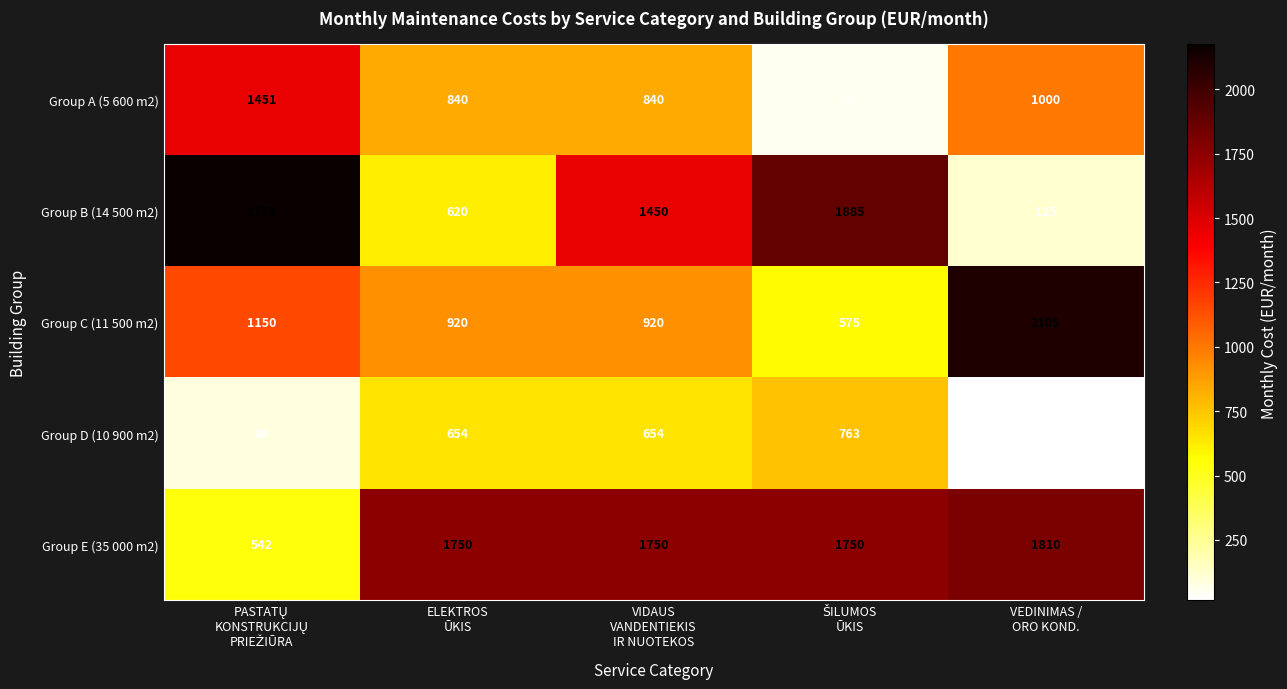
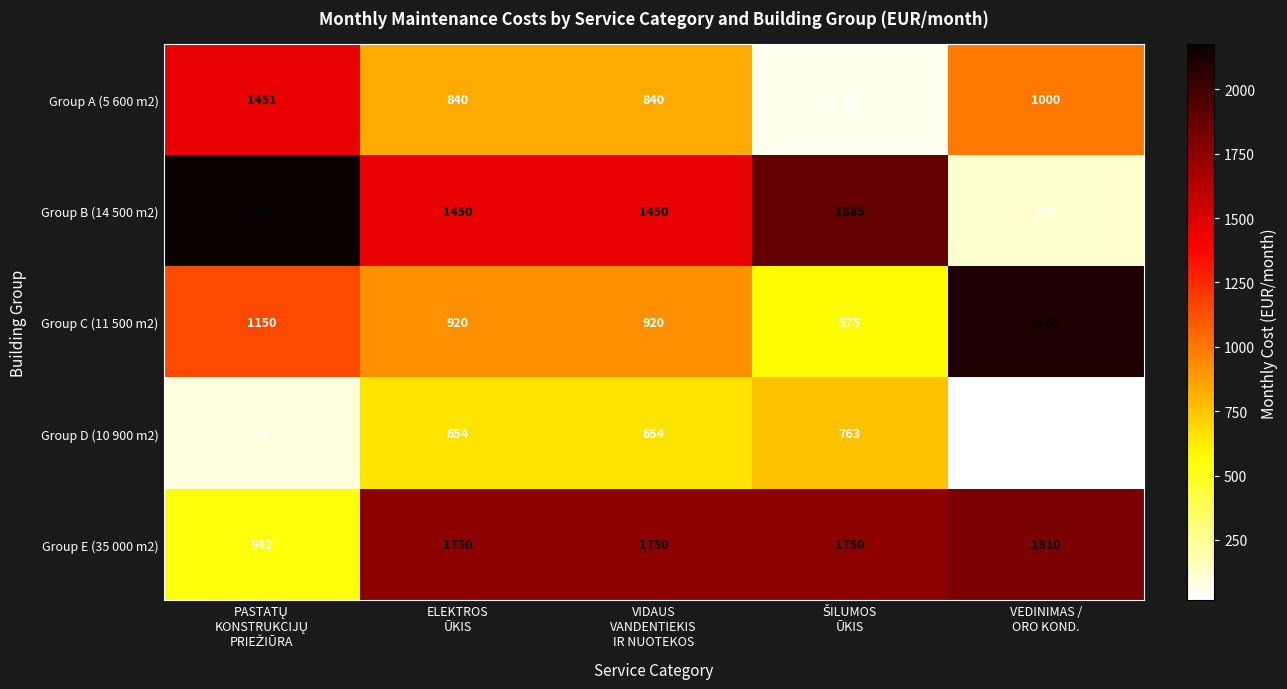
  {
    "Group A (5 600 m2)": {
      "PASTATŲ KONSTRUKCIJŲ PRIEŽIŪRA": 1451,
      "ELEKTROS ŪKIS": 840,
      "VIDAUS VANDENTIEKIS IR NUOTEKOS": 840,
      "VEDINIMAS / ORO KOND.": 1000
    },
    "Group B (14 500 m2)": {
-     "ELEKTROS ŪKIS": 620,
+     "ELEKTROS ŪKIS": 1450,
      "VIDAUS VANDENTIEKIS IR NUOTEKOS": 1450,
      "ŠILUMOS ŪKIS": 1885,
      "VEDINIMAS / ORO KOND.": 125
    },
    "Group C (11 500 m2)": {
      "PASTATŲ KONSTRUKCIJŲ PRIEŽIŪRA": 1150,
      "ELEKTROS ŪKIS": 920,
      "VIDAUS VANDENTIEKIS IR NUOTEKOS": 920,
      "ŠILUMOS ŪKIS": 575
    },
    "Group D (10 900 m2)": {
      "ELEKTROS ŪKIS": 654,
      "VIDAUS VANDENTIEKIS IR NUOTEKOS": 654,
      "ŠILUMOS ŪKIS": 763
    },
    "Group E (35 000 m2)": {
      "PASTATŲ KONSTRUKCIJŲ PRIEŽIŪRA": 542,
      "ELEKTROS ŪKIS": 1750,
      "VIDAUS VANDENTIEKIS IR NUOTEKOS": 1750,
      "ŠILUMOS ŪKIS": 1750,
      "VEDINIMAS / ORO KOND.": 1810
    }
  }
